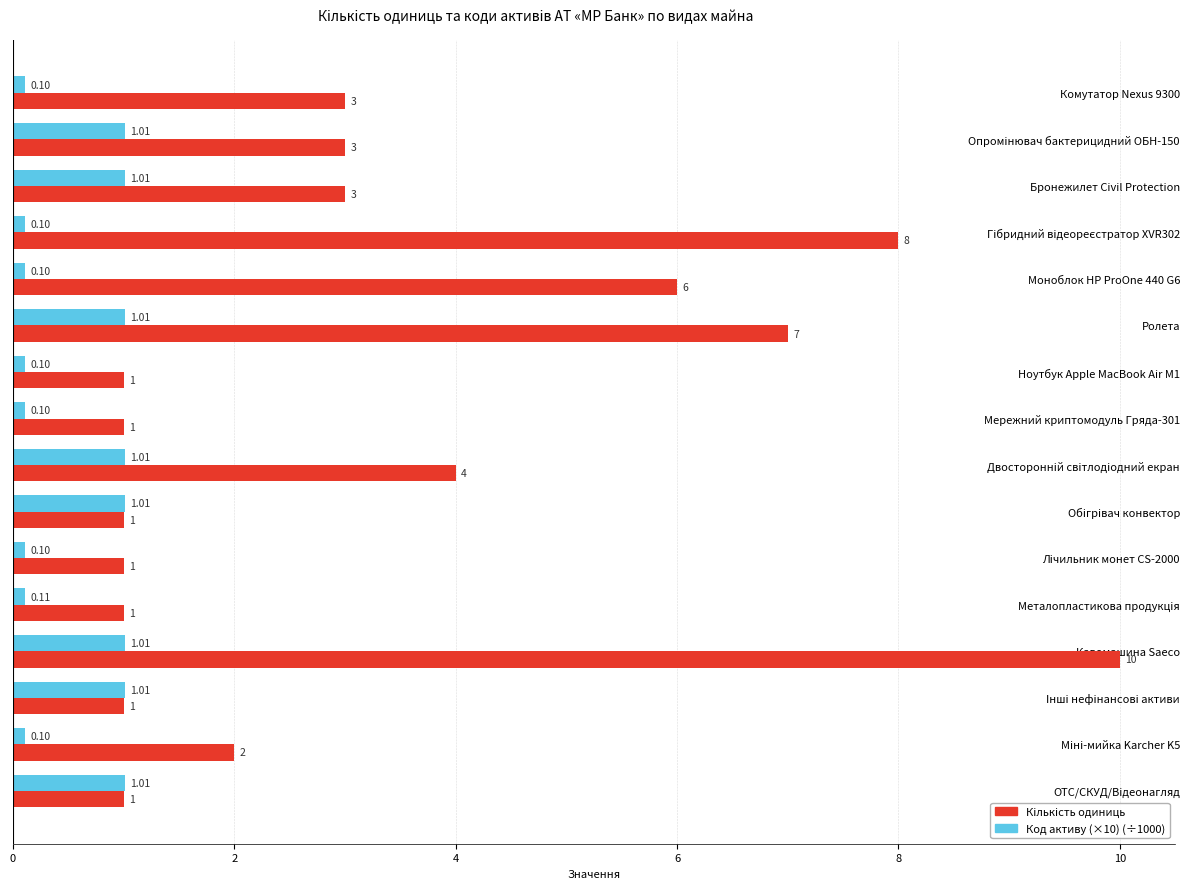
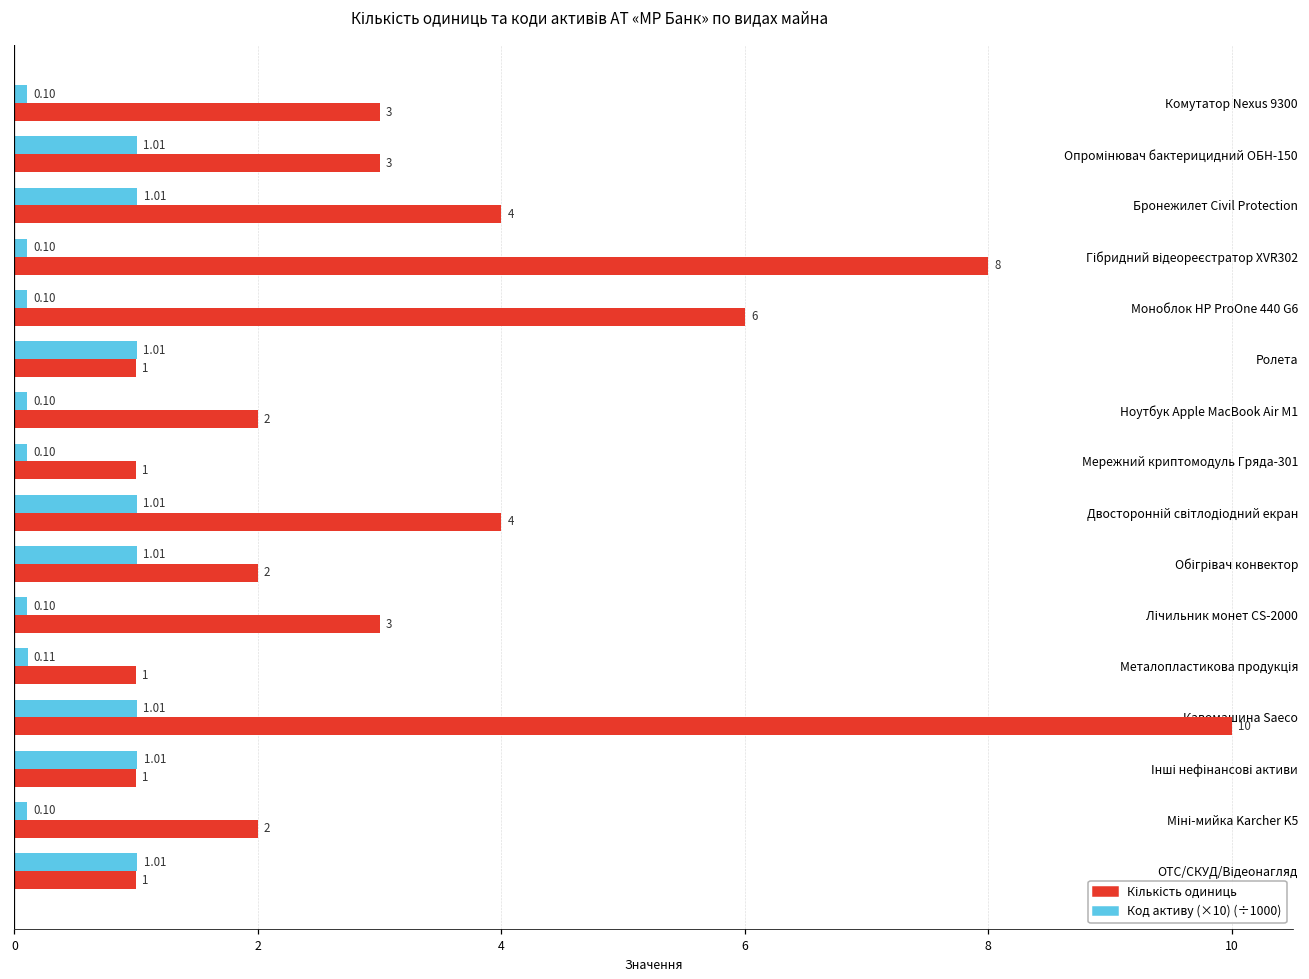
  {
    "Кількість одиниць": {
      "Комутатор Nexus 9300": 3,
      "Опромінювач бактерицидний ОБН-150": 3,
-     "Бронежилет Civil Protection": 3,
+     "Бронежилет Civil Protection": 4,
      "Гібридний відеореєстратор XVR302": 8,
      "Моноблок HP ProOne 440 G6": 6,
-     "Ролета": 7,
-     "Ноутбук Apple MacBook Air M1": 1,
+     "Ролета": 1,
+     "Ноутбук Apple MacBook Air M1": 2,
      "Мережний криптомодуль Гряда-301": 1,
      "Двосторонній світлодіодний екран": 4,
-     "Обігрівач конвектор": 1,
-     "Лічильник монет CS-2000": 1,
+     "Обігрівач конвектор": 2,
+     "Лічильник монет CS-2000": 3,
      "Металопластикова продукція": 1,
      "Кавомашина Saeco": 10,
      "Інші нефінансові активи": 1,
      "Міні-мийка Karcher K5": 2,
      "ОТС/СКУД/Відеонагляд": 1
    },
    "Код активу (×10) (÷1000)": {
      "Комутатор Nexus 9300": 0.10,
      "Опромінювач бактерицидний ОБН-150": 1.01,
      "Бронежилет Civil Protection": 1.01,
      "Гібридний відеореєстратор XVR302": 0.10,
      "Моноблок HP ProOne 440 G6": 0.10,
      "Ролета": 1.01,
      "Ноутбук Apple MacBook Air M1": 0.10,
      "Мережний криптомодуль Гряда-301": 0.10,
      "Двосторонній світлодіодний екран": 1.01,
      "Обігрівач конвектор": 1.01,
      "Лічильник монет CS-2000": 0.10,
      "Металопластикова продукція": 0.11,
      "Кавомашина Saeco": 1.01,
      "Інші нефінансові активи": 1.01,
      "Міні-мийка Karcher K5": 0.10,
      "ОТС/СКУД/Відеонагляд": 1.01
    }
  }
